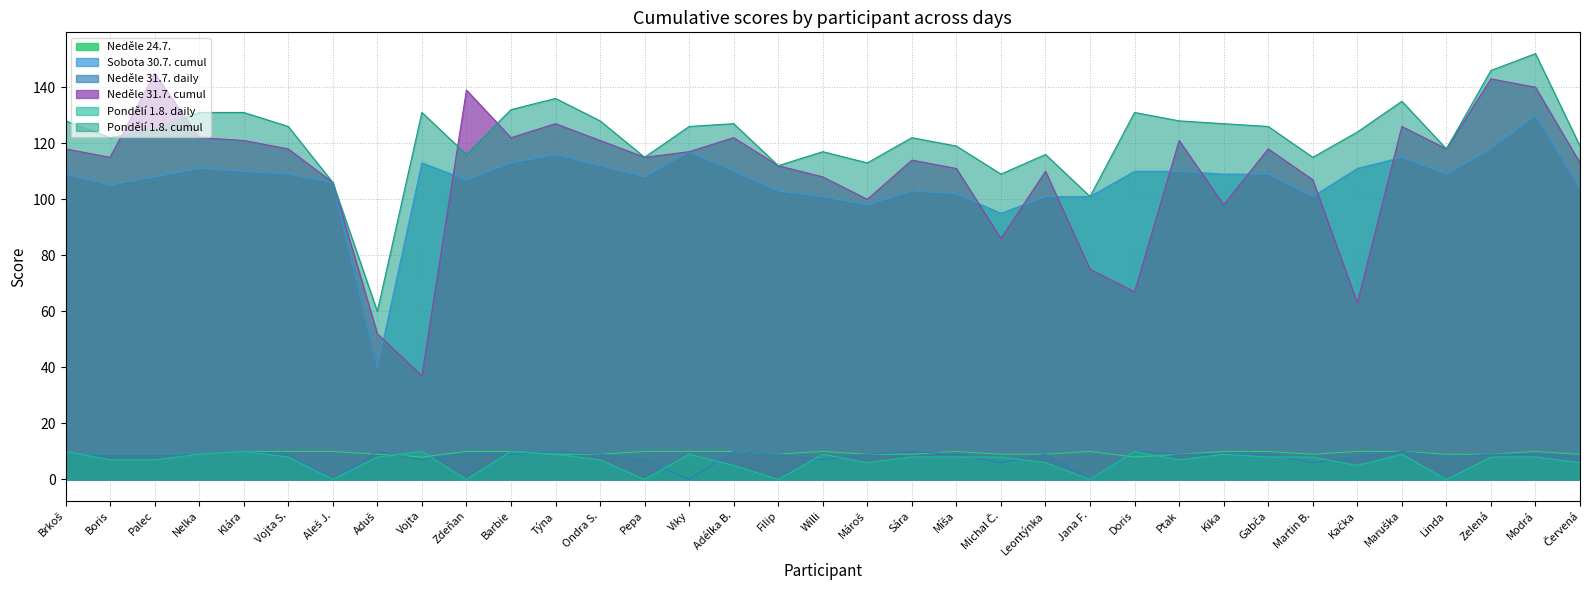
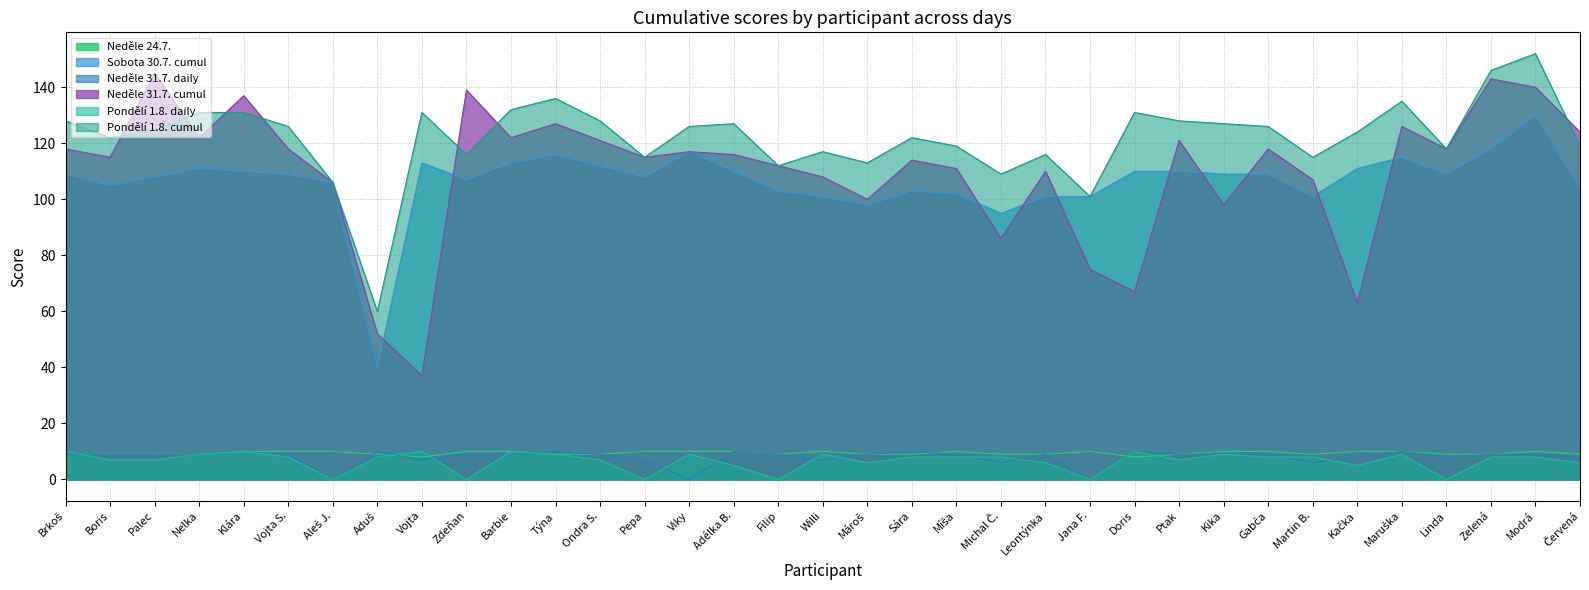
  {
    "Neděle 31.7. cumul": {
      "Brkoš": 118,
      "Boris": 115,
      "Nelka": 122,
-     "Klára": 121,
+     "Klára": 137,
      "Vojta S.": 118,
      "Aduš": 52,
      "Vojta": 37,
      "Zdeňan": 139,
      "Barbie": 122,
      "Týna": 127,
      "Ondra S.": 121,
-     "Adélka B.": 122,
+     "Adélka B.": 116,
      "Willi": 108,
      "Mároš": 100,
      "Sára": 114,
      "Míša": 111,
      "Michal Č.": 86,
      "Leontýnka": 110,
      "Jana F.": 75,
      "Doris": 67,
      "Ptak": 121,
      "Kika": 98,
      "Gabča": 118,
      "Martin B.": 107,
      "Kačka": 63,
      "Maruška": 126,
      "Zelená": 143,
      "Modrá": 140,
-     "Červená": 113
+     "Červená": 124
    }
  }
